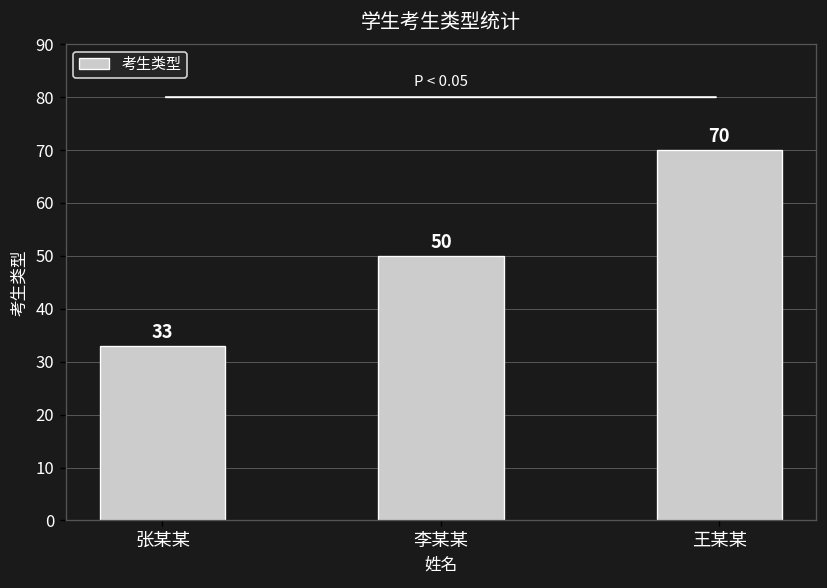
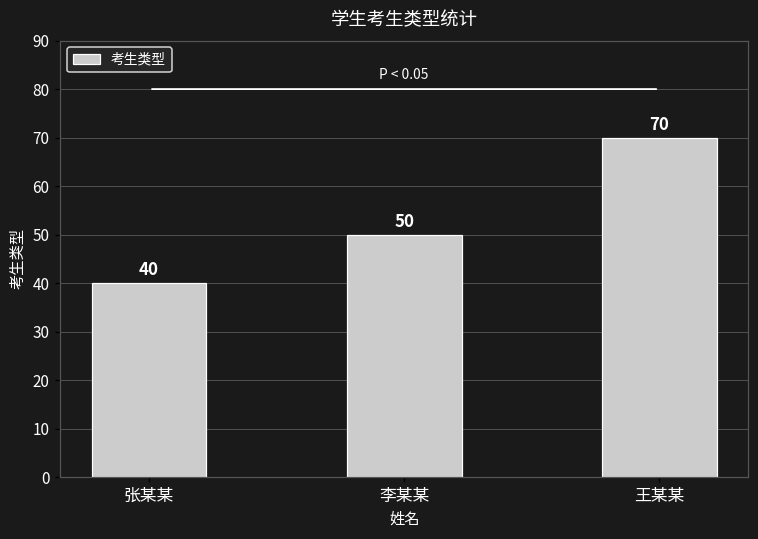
  {
-   "张某某": 33,
+   "张某某": 40,
    "李某某": 50,
    "王某某": 70
  }
